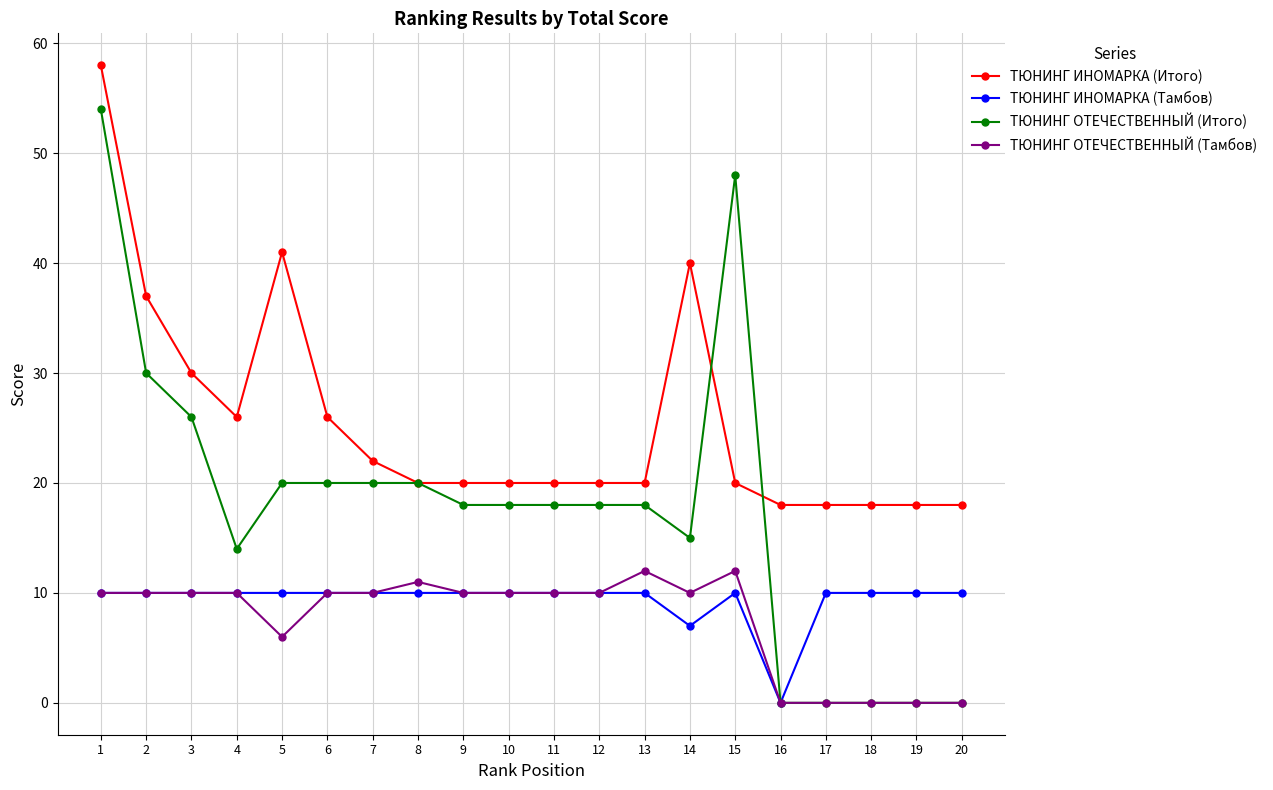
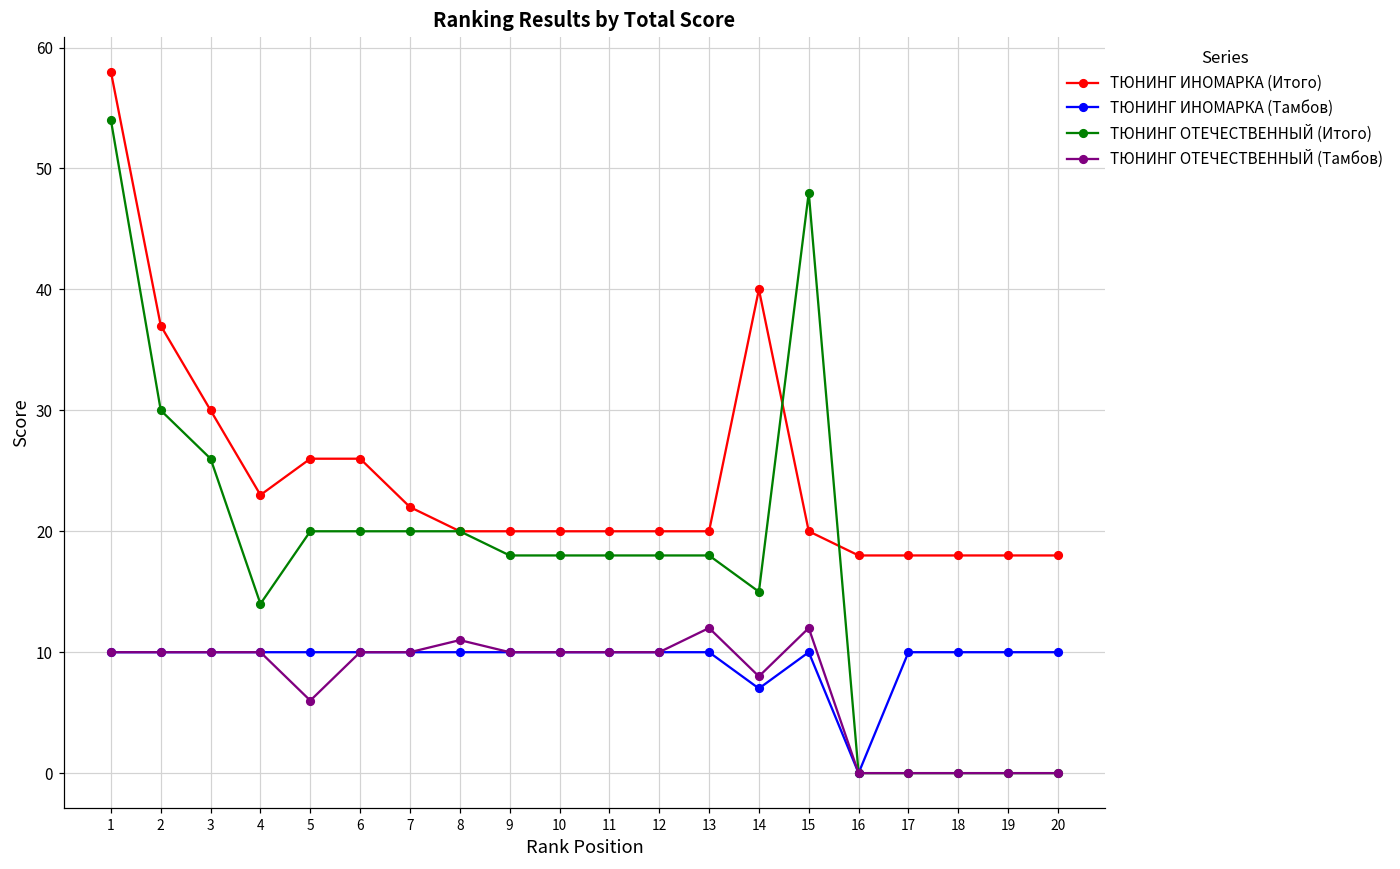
  {
    "ТЮНИНГ ИНОМАРКА (Итого)": {
      "1": 58,
      "2": 37,
      "3": 30,
-     "4": 26,
-     "5": 41,
+     "4": 23,
+     "5": 26,
      "6": 26,
      "7": 22,
      "9": 20,
      "10": 20,
      "11": 20,
      "12": 20,
      "13": 20,
      "14": 40,
      "15": 20,
      "16": 18,
      "17": 18,
      "18": 18,
      "19": 18,
      "20": 18
    },
    "ТЮНИНГ ИНОМАРКА (Тамбов)": {
      "5": 10,
      "8": 10,
      "13": 10,
      "14": 7,
      "15": 10,
      "17": 10,
      "18": 10,
      "19": 10,
      "20": 10
    },
    "ТЮНИНГ ОТЕЧЕСТВЕННЫЙ (Итого)": {
      "1": 54,
      "2": 30,
      "3": 26,
      "4": 14,
      "5": 20,
      "6": 20,
      "7": 20,
      "9": 18,
      "10": 18,
      "11": 18,
      "12": 18,
      "13": 18,
      "14": 15,
      "15": 48
    },
    "ТЮНИНГ ОТЕЧЕСТВЕННЫЙ (Тамбов)": {
      "5": 6,
      "8": 11,
      "13": 12,
-     "14": 10,
+     "14": 8,
      "15": 12
    }
  }
